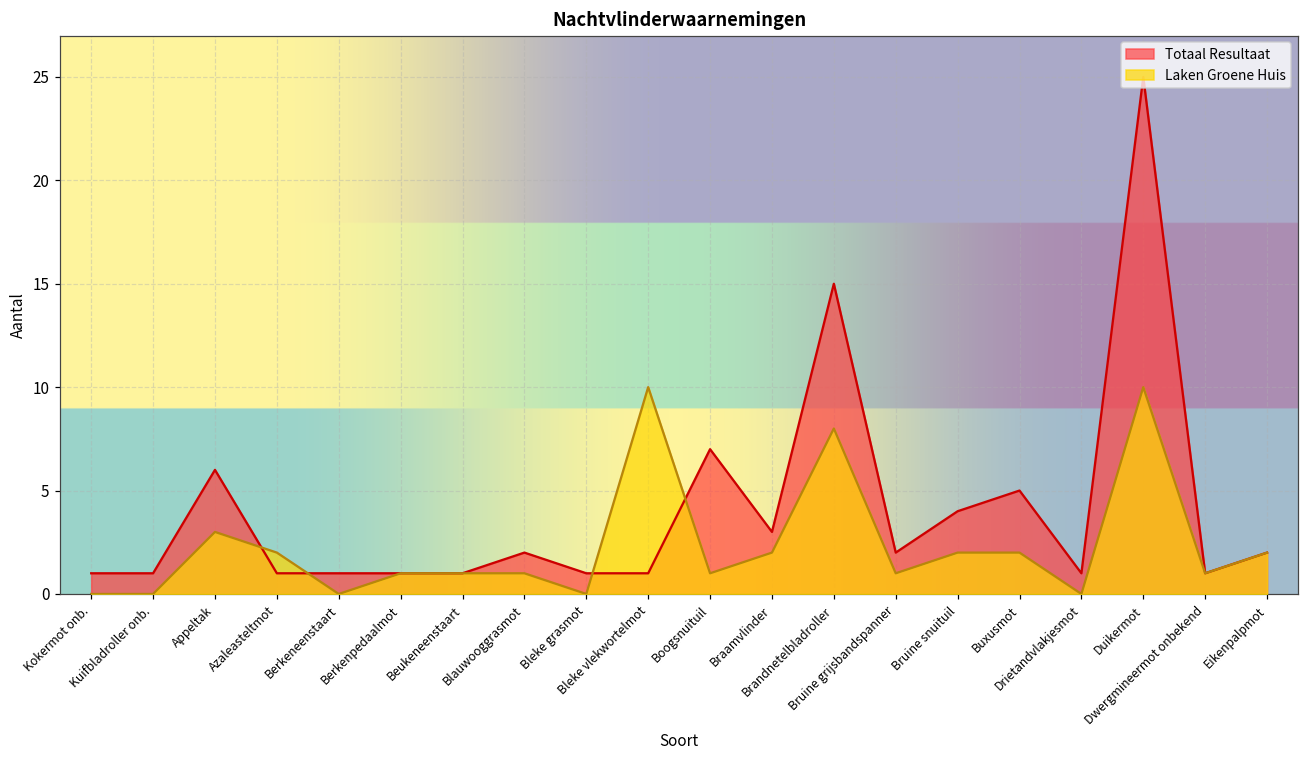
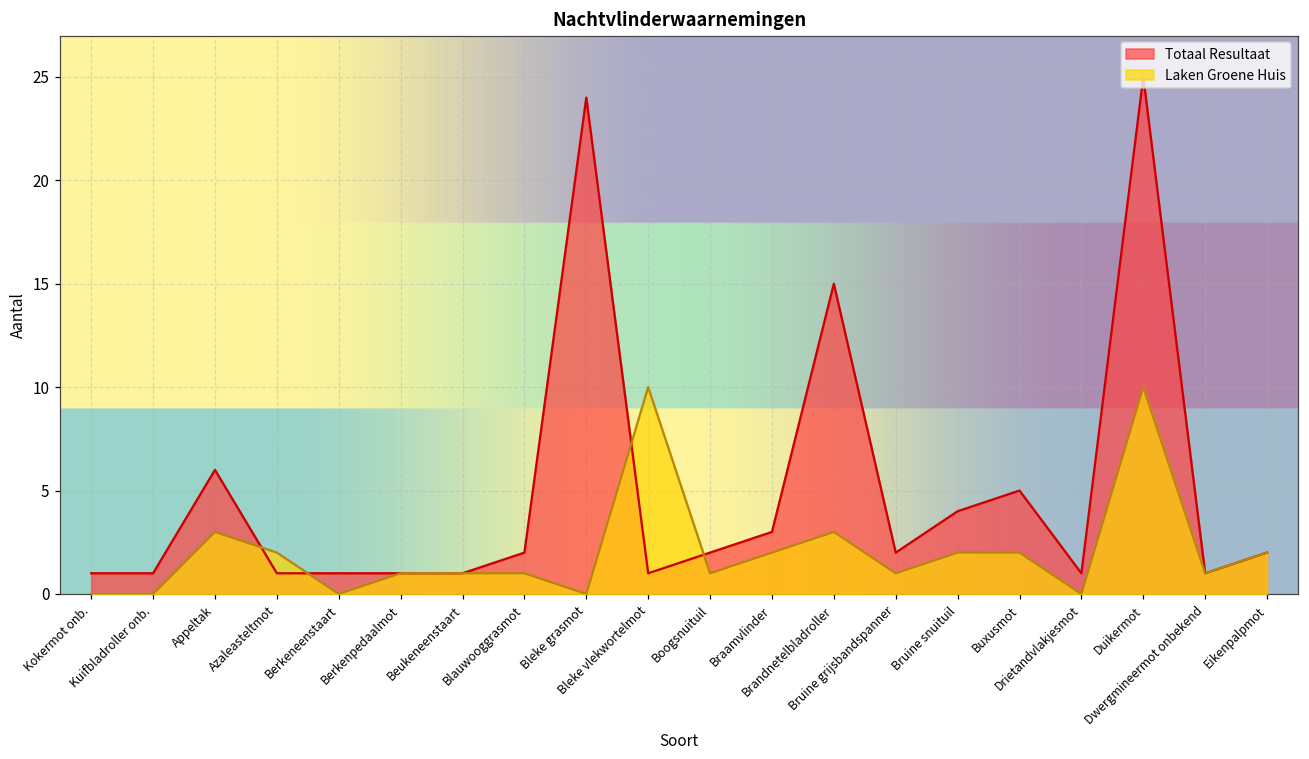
  {
    "Totaal Resultaat": {
      "Kokermot onb.": 1,
      "Kuifbladroller onb.": 1,
      "Appeltak": 6,
      "Azaleasteltmot": 1,
      "Berkeneenstaart": 1,
      "Blauwooggrasmot": 2,
-     "Bleke grasmot": 1,
+     "Bleke grasmot": 24,
      "Bleke vlekwortelmot": 1,
-     "Boogsnuituil": 7,
+     "Boogsnuituil": 2,
      "Braamvlinder": 3,
      "Brandnetelbladroller": 15,
      "Bruine grijsbandspanner": 2,
      "Bruine snuituil": 4,
      "Buxusmot": 5,
      "Drietandvlakjesmot": 1
    },
    "Laken Groene Huis": {
      "Kokermot onb.": 0,
      "Kuifbladroller onb.": 0,
      "Appeltak": 3,
      "Azaleasteltmot": 2,
      "Berkeneenstaart": 0,
      "Blauwooggrasmot": 1,
      "Bleke grasmot": 0,
      "Bleke vlekwortelmot": 10,
      "Boogsnuituil": 1,
      "Braamvlinder": 2,
-     "Brandnetelbladroller": 8,
+     "Brandnetelbladroller": 3,
      "Bruine grijsbandspanner": 1,
      "Bruine snuituil": 2,
      "Buxusmot": 2,
      "Drietandvlakjesmot": 0,
      "Duikermot": 10
    }
  }
